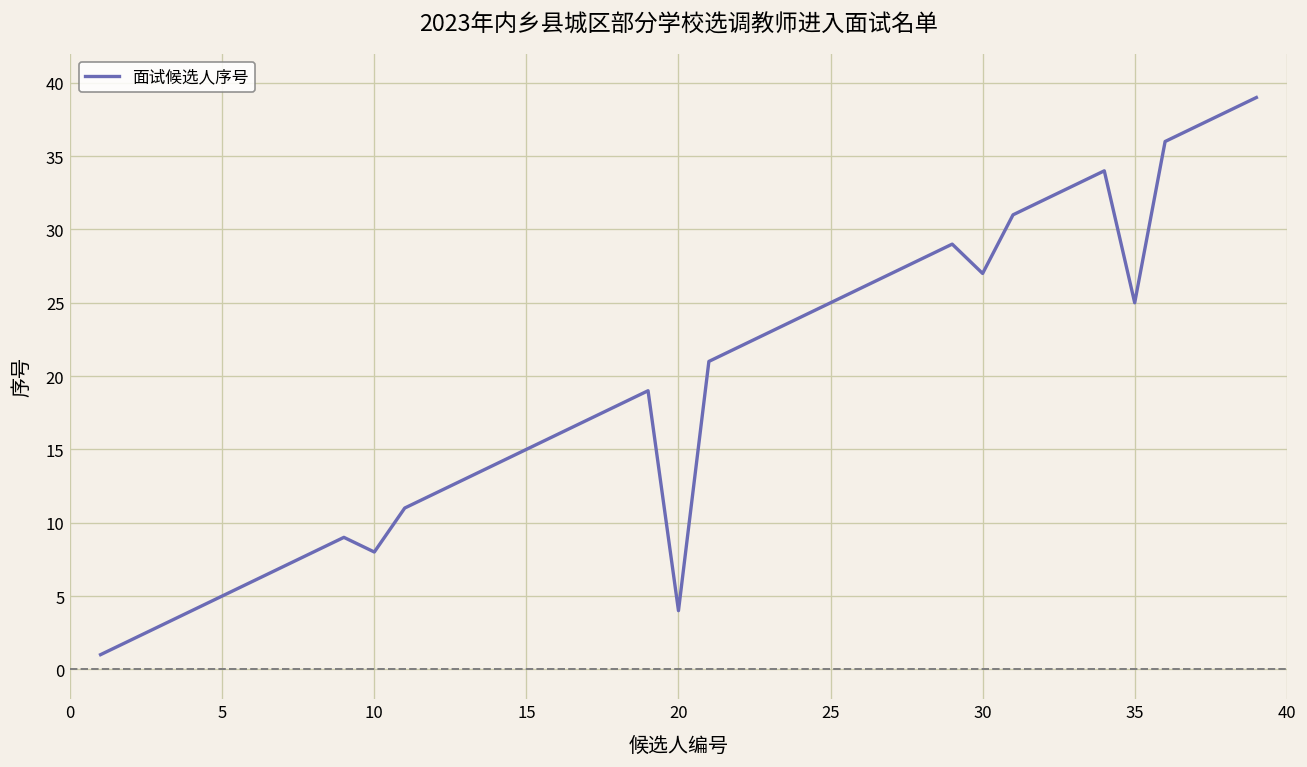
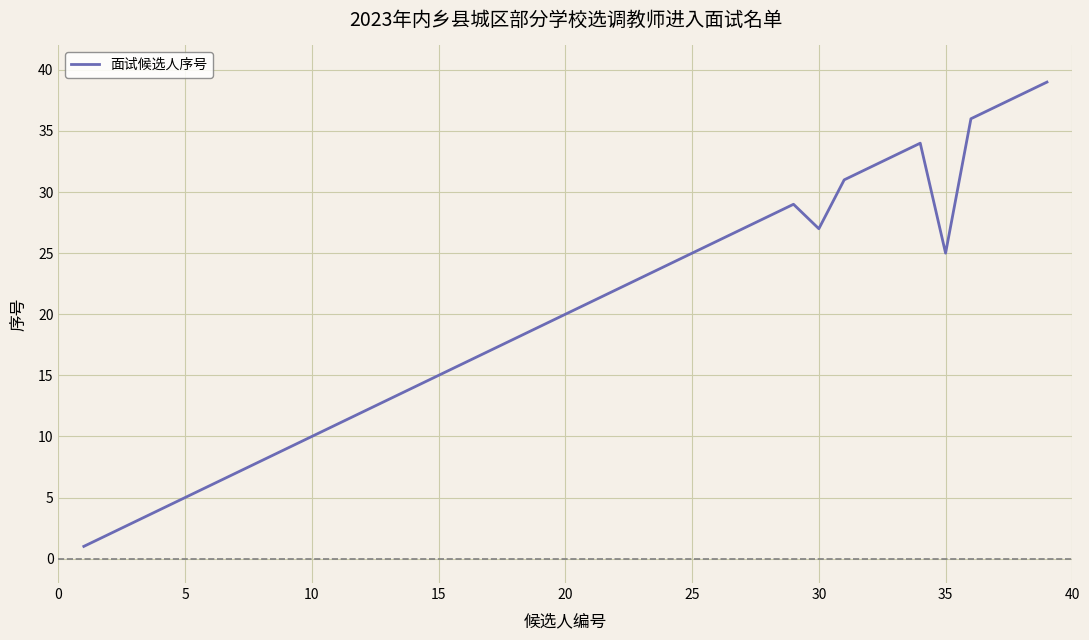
  {
    "5": 5,
-   "10": 8,
+   "10": 10,
    "15": 15,
-   "20": 4,
+   "20": 20,
    "25": 25,
    "30": 27,
    "35": 25
  }
